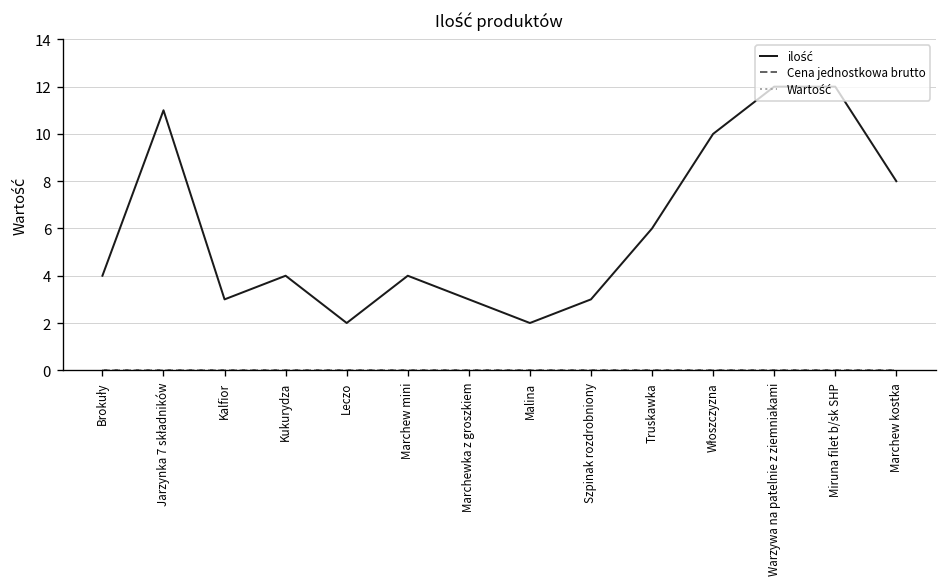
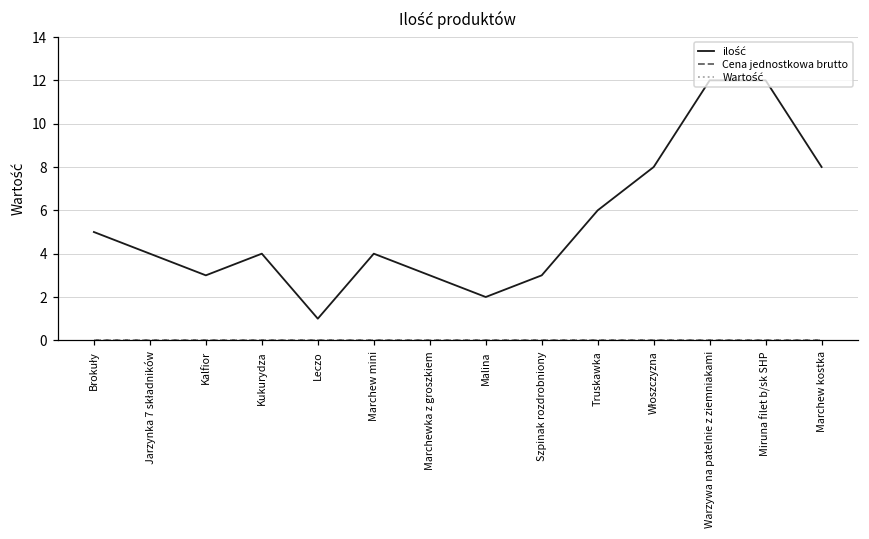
  {
    "ilość": {
-     "Brokuły": 4,
-     "Jarzynka 7 składników": 11,
+     "Brokuły": 5,
+     "Jarzynka 7 składników": 4,
      "Kalfior": 3,
      "Kukurydza": 4,
-     "Leczo": 2,
+     "Leczo": 1,
      "Marchew mini": 4,
      "Marchewka z groszkiem": 3,
      "Malina": 2,
      "Szpinak rozdrobniony": 3,
      "Truskawka": 6,
-     "Włoszczyzna": 10,
+     "Włoszczyzna": 8,
      "Marchew kostka": 8
    },
    "Wartość": {
      "Brokuły": 0,
      "Jarzynka 7 składników": 0,
      "Kalfior": 0,
      "Kukurydza": 0,
      "Leczo": 0,
      "Marchew mini": 0,
      "Marchewka z groszkiem": 0,
      "Malina": 0,
      "Szpinak rozdrobniony": 0,
      "Truskawka": 0,
      "Włoszczyzna": 0,
      "Warzywa na patelnie z ziemniakami": 0,
      "Miruna filet b/sk SHP": 0,
      "Marchew kostka": 0
    }
  }
